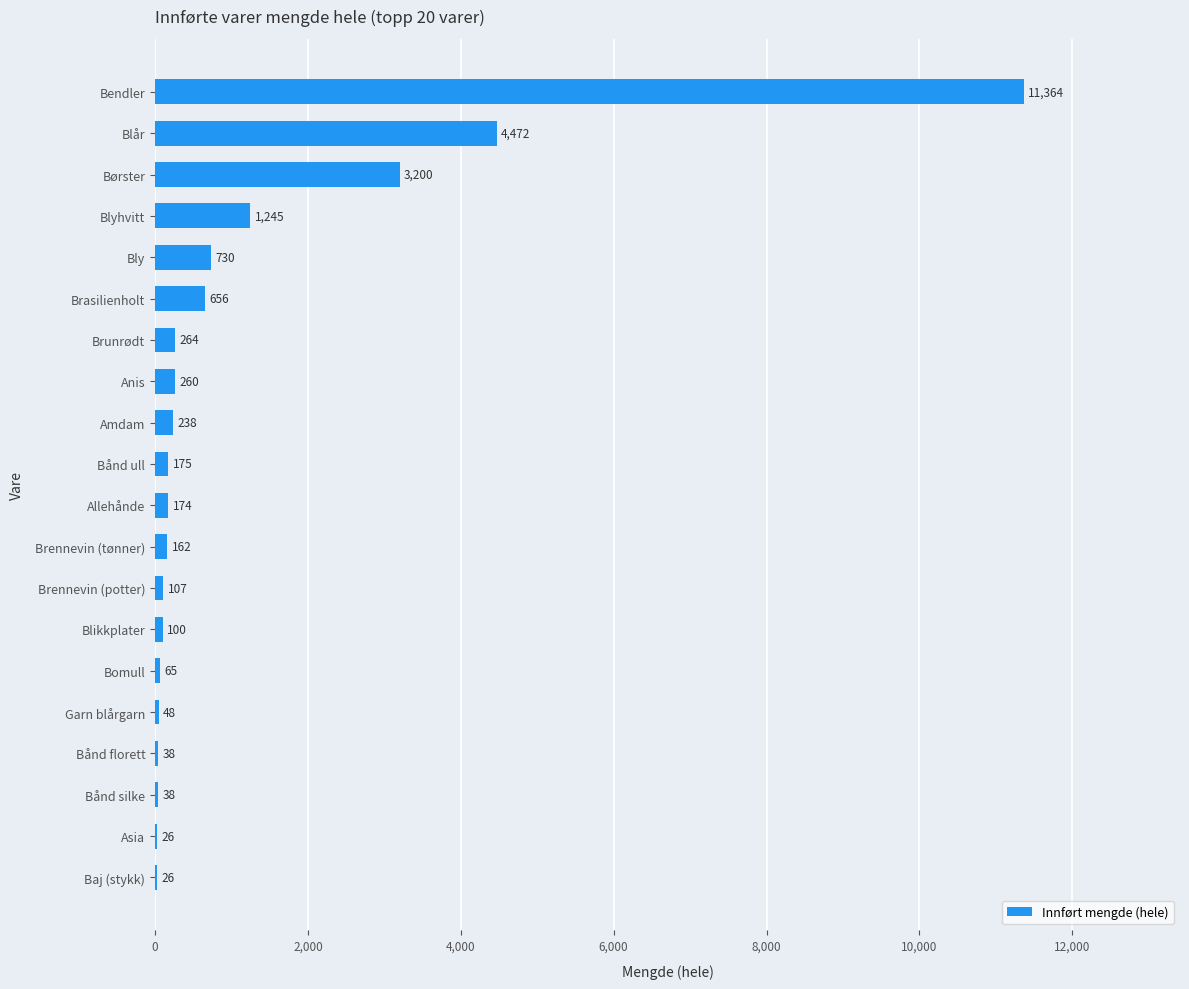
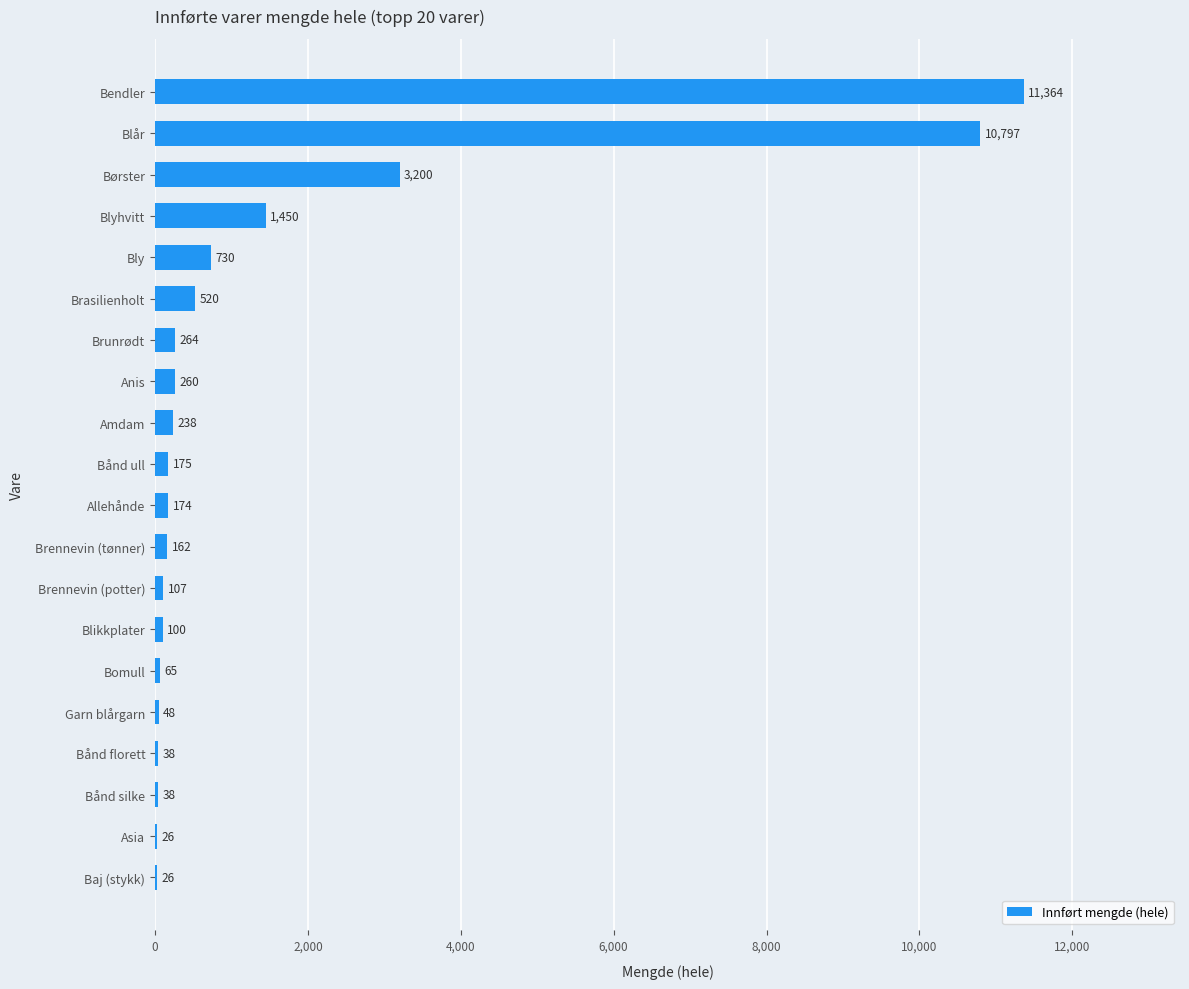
  {
    "Bendler": "11,364",
-   "Blår": "4,472",
+   "Blår": "10,797",
    "Børster": "3,200",
-   "Blyhvitt": "1,245",
+   "Blyhvitt": "1,450",
    "Bly": "730",
-   "Brasilienholt": "656",
+   "Brasilienholt": "520",
    "Brunrødt": "264",
    "Anis": "260",
    "Amdam": "238",
    "Bånd ull": "175",
    "Allehånde": "174",
    "Brennevin (tønner)": "162",
    "Brennevin (potter)": "107",
    "Blikkplater": "100",
    "Bomull": "65",
    "Garn blårgarn": "48",
    "Bånd florett": "38",
    "Bånd silke": "38",
    "Asia": "26",
    "Baj (stykk)": "26"
  }
